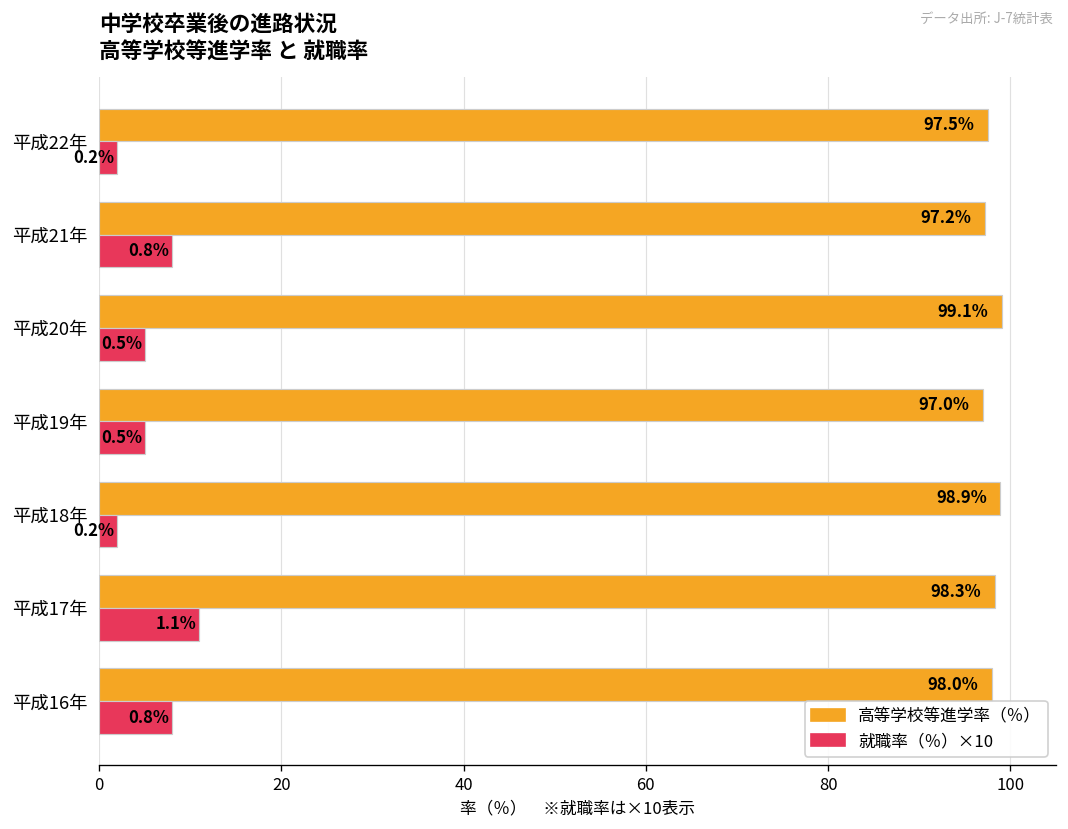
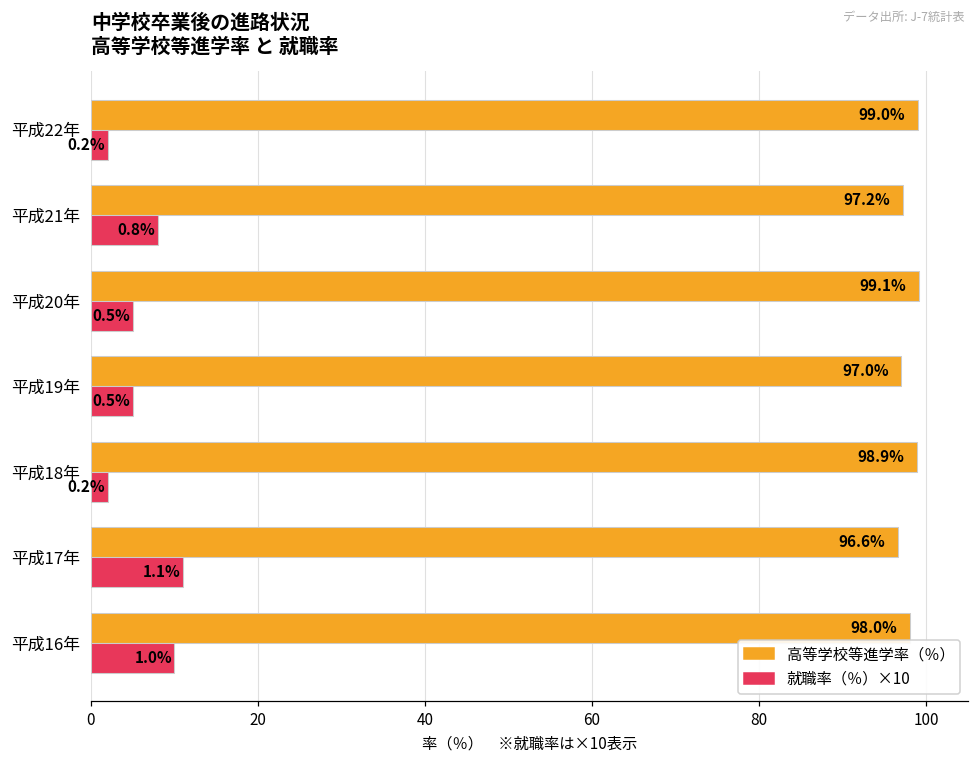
  {
    "高等学校等進学率（％）": {
-     "平成22年": "97.5%",
+     "平成22年": "99.0%",
      "平成21年": "97.2%",
      "平成20年": "99.1%",
      "平成19年": "97.0%",
      "平成18年": "98.9%",
-     "平成17年": "98.3%",
+     "平成17年": "96.6%",
      "平成16年": "98.0%"
    },
    "就職率（％）×10": {
-     "平成16年": "0.8%"
+     "平成16年": "1.0%"
    }
  }
